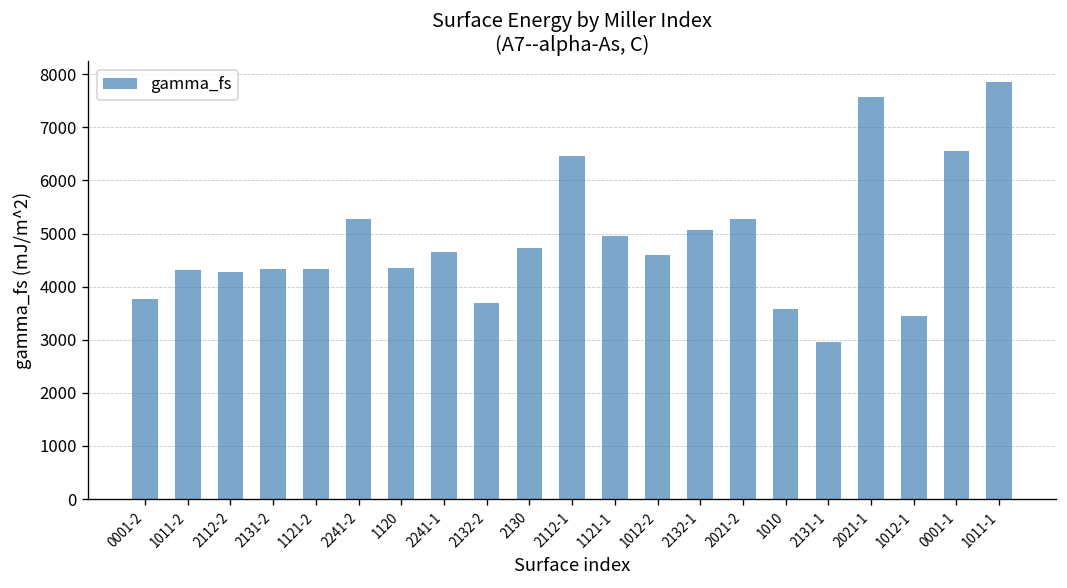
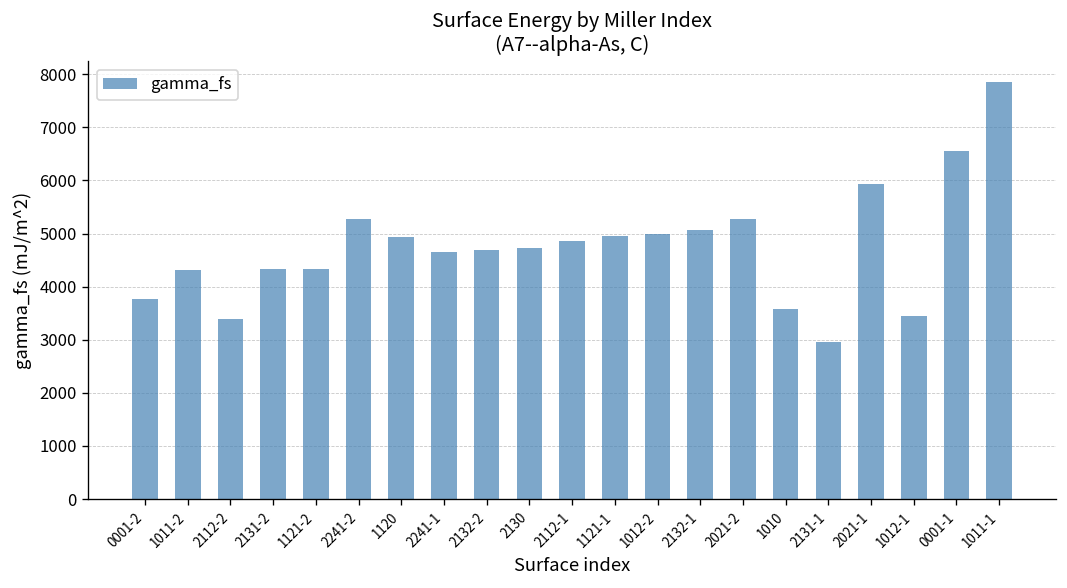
  {
    "0001-2": 3800,
    "1011-2": 4300,
-   "2112-2": 4300,
+   "2112-2": 3400,
    "2131-2": 4300,
    "1121-2": 4300,
    "2241-2": 5300,
-   "1120": 4400,
+   "1120": 4900,
    "2241-1": 4700,
-   "2132-2": 3700,
+   "2132-2": 4700,
    "2130": 4700,
-   "2112-1": 6500,
+   "2112-1": 4900,
    "1121-1": 4900,
-   "1012-2": 4600,
+   "1012-2": 5000,
    "2132-1": 5100,
    "2021-2": 5300,
    "1010": 3600,
    "2131-1": 3000,
-   "2021-1": 7600,
+   "2021-1": 5900,
    "1012-1": 3500,
    "0001-1": 6600,
    "1011-1": 7800
  }
